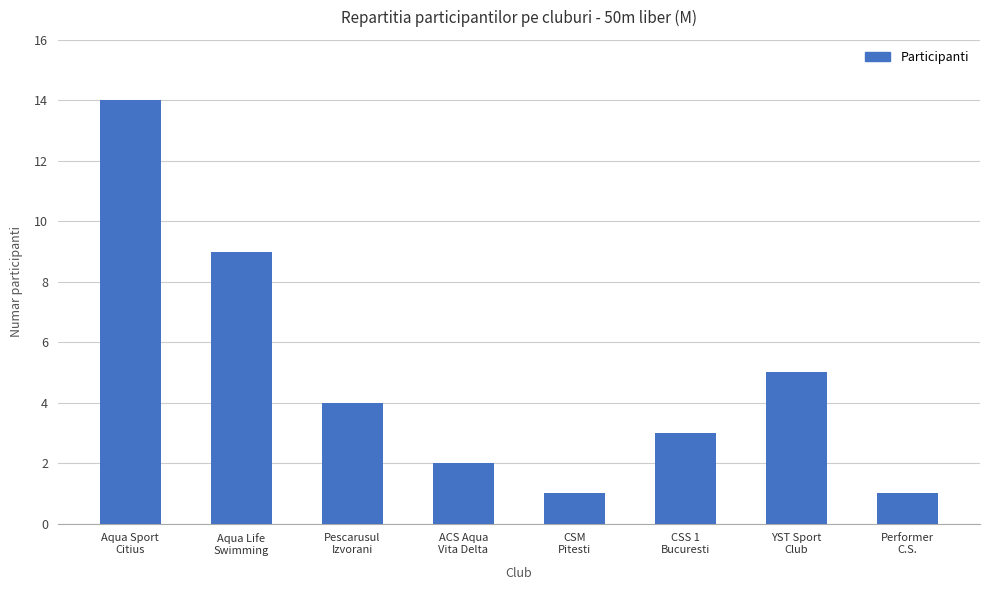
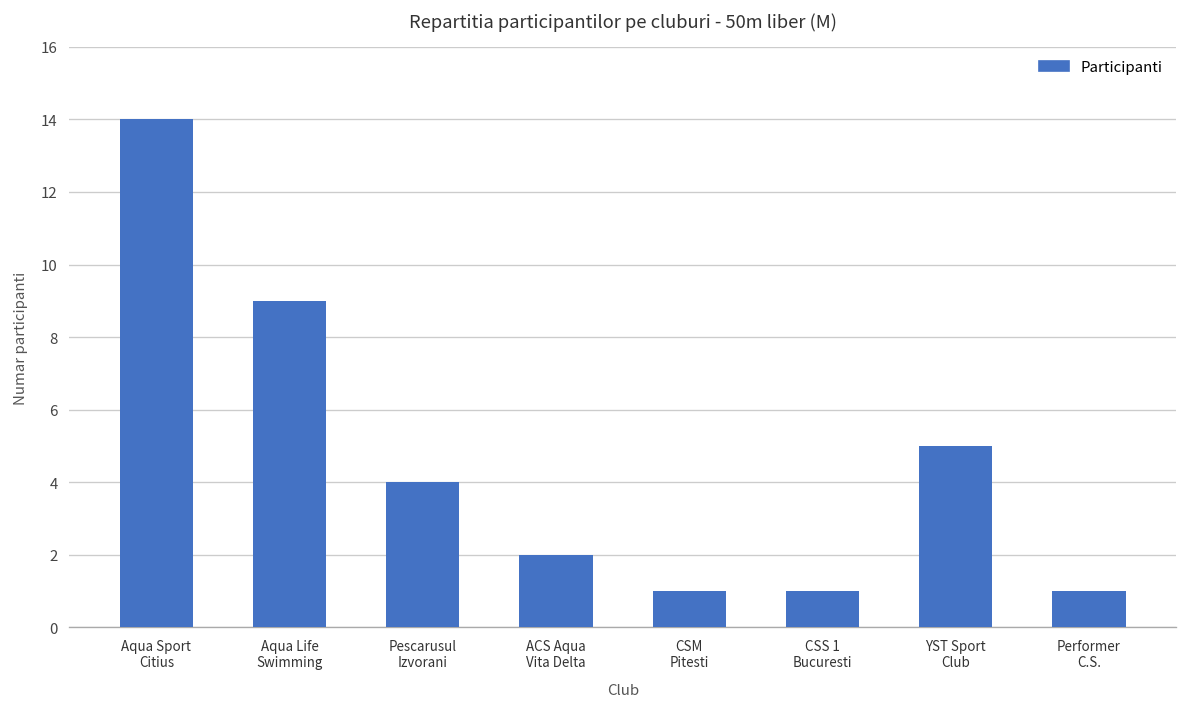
  {
    "Aqua Sport Citius": 14,
    "Aqua Life Swimming": 9,
    "Pescarusul Izvorani": 4,
    "ACS Aqua Vita Delta": 2,
    "CSM Pitesti": 1,
-   "CSS 1 Bucuresti": 3,
+   "CSS 1 Bucuresti": 1,
    "YST Sport Club": 5,
    "Performer C.S.": 1
  }
